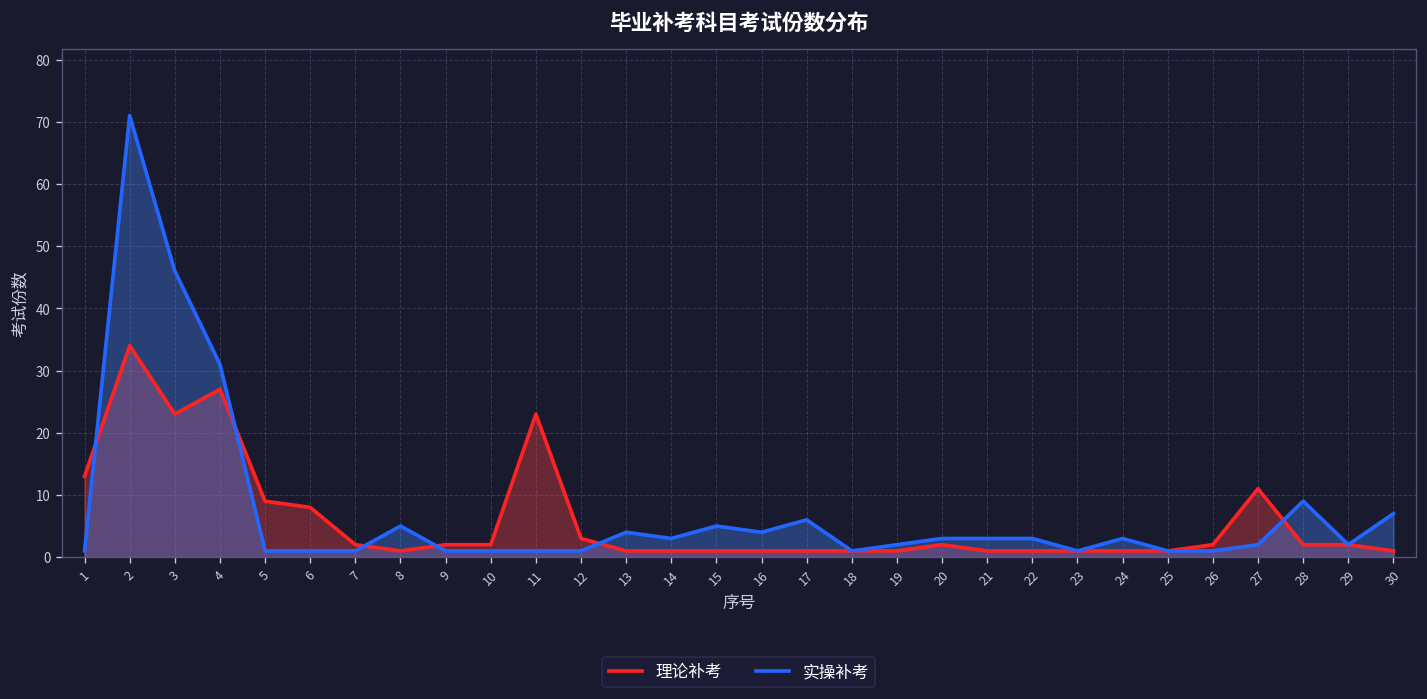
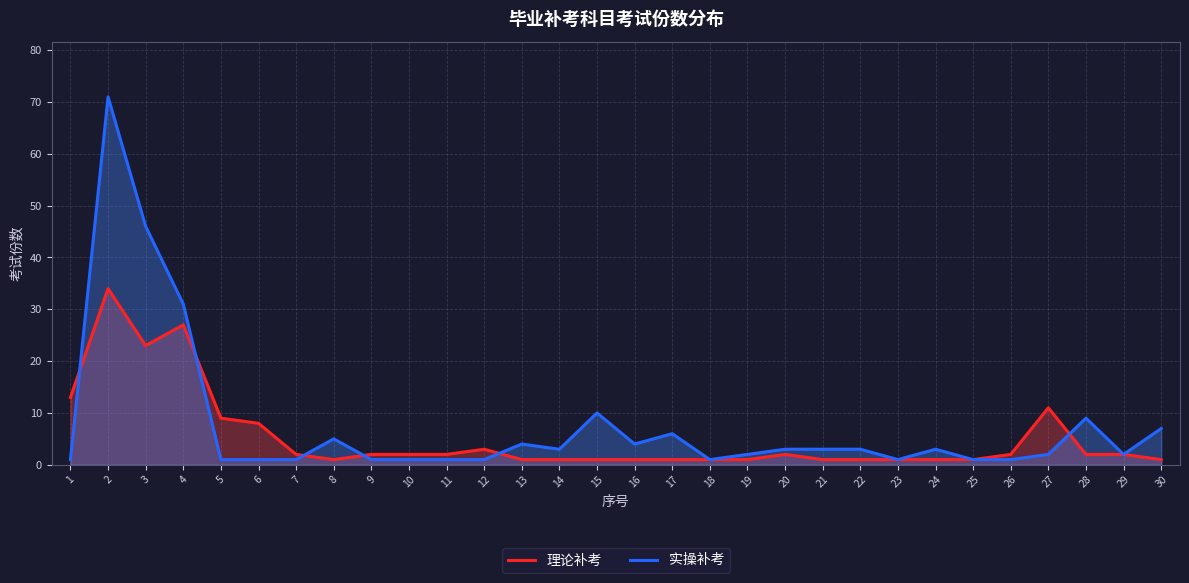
  {
    "理论补考": {
      "1": 13,
      "2": 34,
      "3": 23,
      "4": 27,
      "5": 9,
      "6": 8,
      "7": 2,
      "8": 1,
      "9": 2,
      "10": 2,
-     "11": 23,
+     "11": 2,
      "12": 3,
      "13": 1,
      "14": 1,
      "15": 1,
      "16": 1,
      "17": 1,
      "19": 1,
      "20": 2,
      "21": 1,
      "22": 1,
      "24": 1,
      "26": 2,
      "27": 11,
      "28": 2,
      "30": 1
    },
    "实操补考": {
      "1": 1,
      "2": 71,
      "3": 46,
      "4": 31,
      "5": 1,
      "6": 1,
      "7": 1,
      "8": 5,
      "9": 1,
      "10": 1,
      "11": 1,
      "12": 1,
      "13": 4,
      "14": 3,
-     "15": 5,
+     "15": 10,
      "16": 4,
      "17": 6,
      "19": 2,
      "20": 3,
      "21": 3,
      "22": 3,
      "24": 3,
      "26": 1,
      "27": 2,
      "28": 9,
      "30": 7
    }
  }
